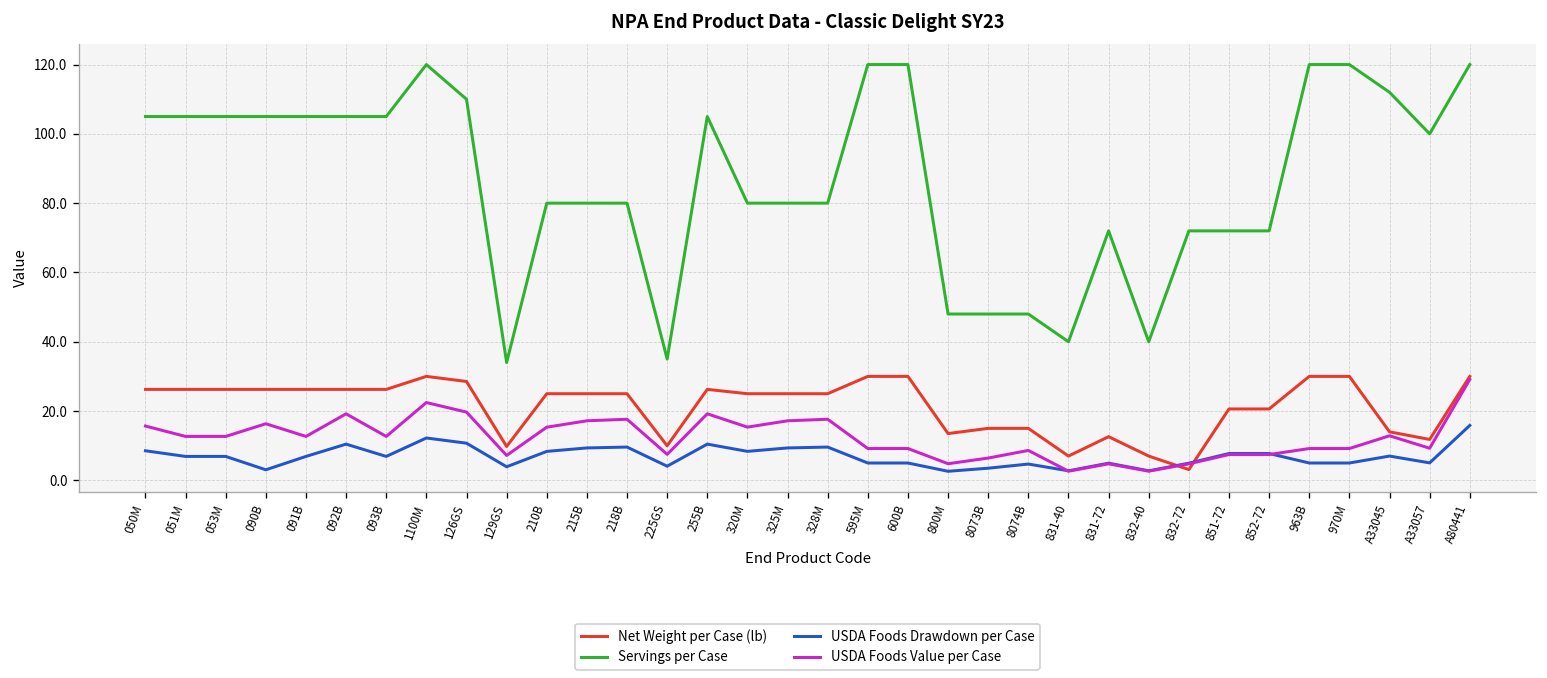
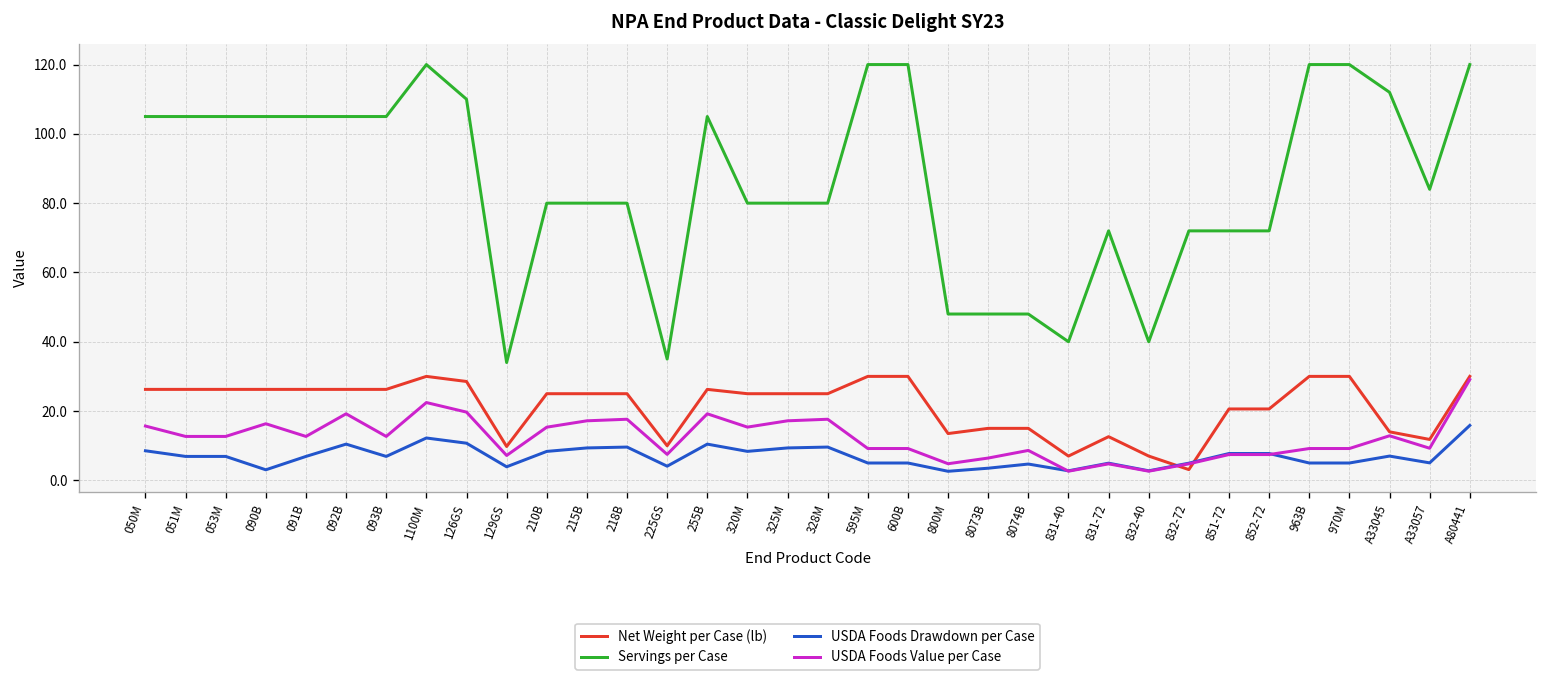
  {
    "Net Weight per Case (lb)": {
      "050M": 26,
      "051M": 26,
      "053M": 26,
      "090B": 26,
      "091B": 26,
      "092B": 26,
      "093B": 26,
      "1100M": 30,
      "126GS": 29,
      "129GS": 10,
      "210B": 25,
      "215B": 25,
      "218B": 25,
      "225GS": 10,
      "255B": 26,
      "320M": 25,
      "325M": 25,
      "328M": 25,
      "595M": 30,
      "600B": 30,
      "800M": 14,
      "8073B": 15,
      "8074B": 15,
      "831-40": 7,
      "831-72": 13,
      "832-40": 7,
      "832-72": 3,
      "851-72": 21,
      "852-72": 21,
      "963B": 30,
      "970M": 30,
      "A33045": 14,
      "A33057": 12,
      "A80441": 30
    },
    "Servings per Case": {
      "050M": 105,
      "051M": 105,
      "053M": 105,
      "090B": 105,
      "091B": 105,
      "092B": 105,
      "093B": 105,
      "1100M": 120,
      "126GS": 110,
      "129GS": 34,
      "210B": 80,
      "215B": 80,
      "218B": 80,
      "225GS": 35,
      "255B": 105,
      "320M": 80,
      "325M": 80,
      "328M": 80,
      "595M": 120,
      "600B": 120,
      "800M": 48,
      "8073B": 48,
      "8074B": 48,
      "831-40": 40,
      "831-72": 72,
      "832-40": 40,
      "832-72": 72,
      "851-72": 72,
      "852-72": 72,
      "963B": 120,
      "970M": 120,
      "A33045": 112,
-     "A33057": 100,
+     "A33057": 84,
      "A80441": 120
    },
    "USDA Foods Drawdown per Case": {
      "050M": 9,
      "051M": 7,
      "053M": 7,
      "090B": 3,
      "091B": 7,
      "092B": 10,
      "093B": 7,
      "1100M": 12,
      "126GS": 11,
      "129GS": 4,
      "210B": 8,
      "215B": 9,
      "218B": 10,
      "225GS": 4,
      "255B": 10,
      "320M": 8,
      "325M": 9,
      "328M": 10,
      "595M": 5,
      "600B": 5,
      "800M": 3,
      "8073B": 4,
      "8074B": 5,
      "963B": 5,
      "970M": 5,
      "A33045": 7,
      "A33057": 5,
      "A80441": 16
    },
    "USDA Foods Value per Case": {
      "050M": 16,
      "051M": 13,
      "053M": 13,
      "090B": 16,
      "091B": 13,
      "092B": 19,
      "093B": 13,
      "1100M": 22,
      "126GS": 20,
      "129GS": 7,
      "210B": 15,
      "215B": 17,
      "218B": 18,
      "225GS": 7,
      "255B": 19,
      "320M": 15,
      "325M": 17,
      "328M": 18,
      "595M": 9,
      "600B": 9,
      "800M": 5,
      "8073B": 6,
      "8074B": 9,
      "963B": 9,
      "970M": 9,
      "A33045": 13,
      "A33057": 9,
      "A80441": 29
    }
  }
